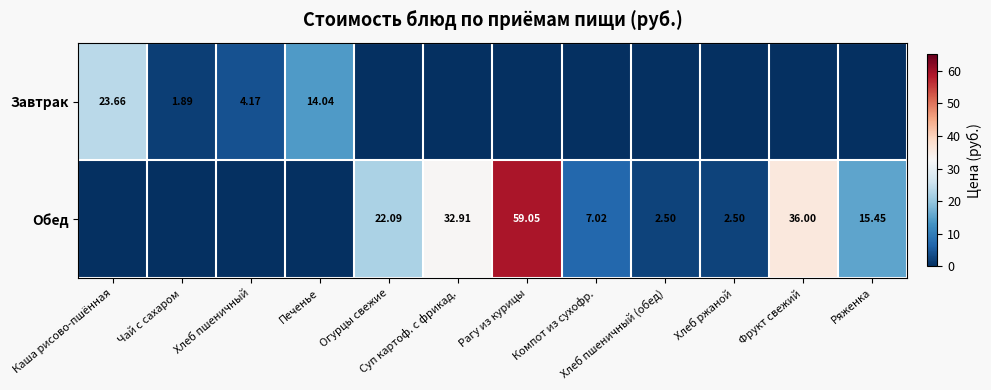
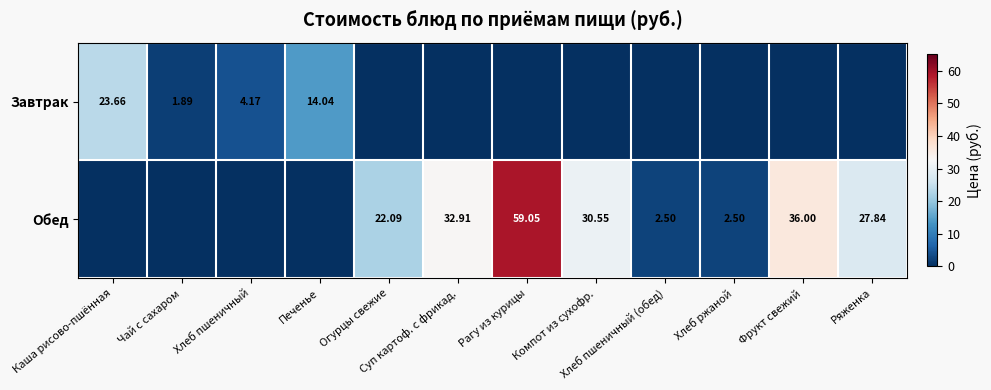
  {
    "Завтрак": {
      "Каша рисово-пшённая": 23.66,
      "Чай с сахаром": 1.89,
      "Хлеб пшеничный": 4.17,
      "Печенье": 14.04
    },
    "Обед": {
      "Огурцы свежие": 22.09,
      "Суп картоф. с фрикад.": 32.91,
      "Рагу из курицы": 59.05,
-     "Компот из сухофр.": 7.02,
+     "Компот из сухофр.": 30.55,
      "Хлеб пшеничный (обед)": 2.50,
      "Хлеб ржаной": 2.50,
      "Фрукт свежий": 36.00,
-     "Ряженка": 15.45
+     "Ряженка": 27.84
    }
  }
